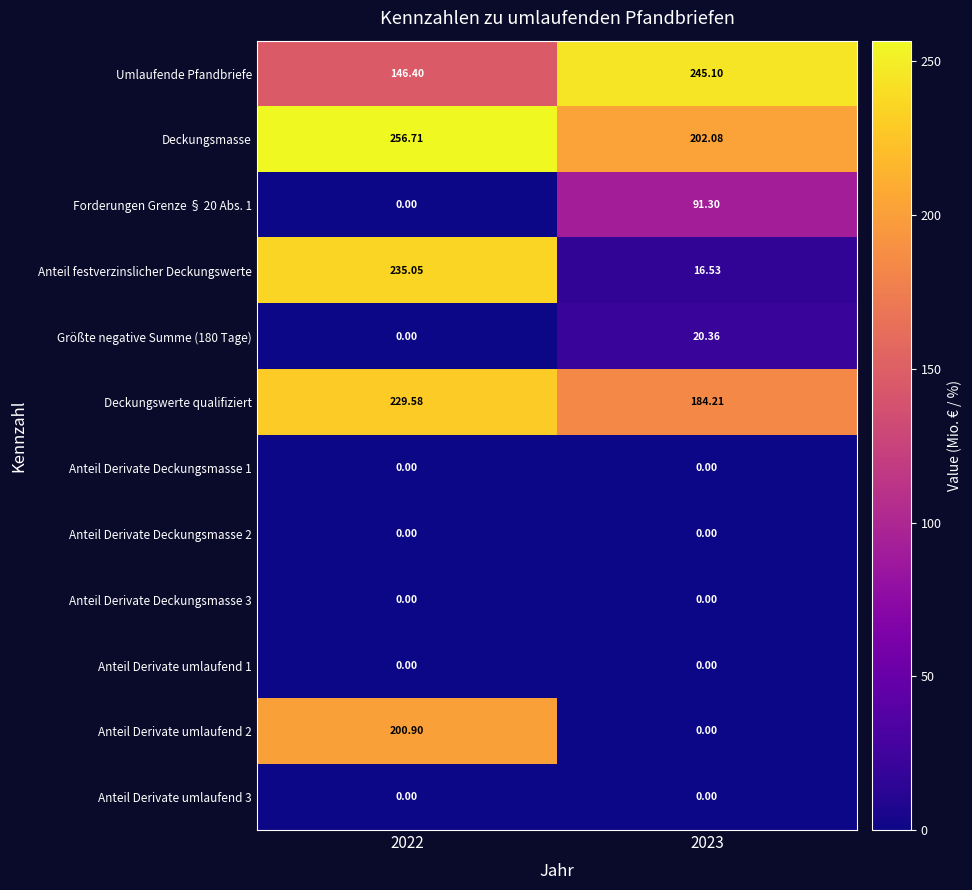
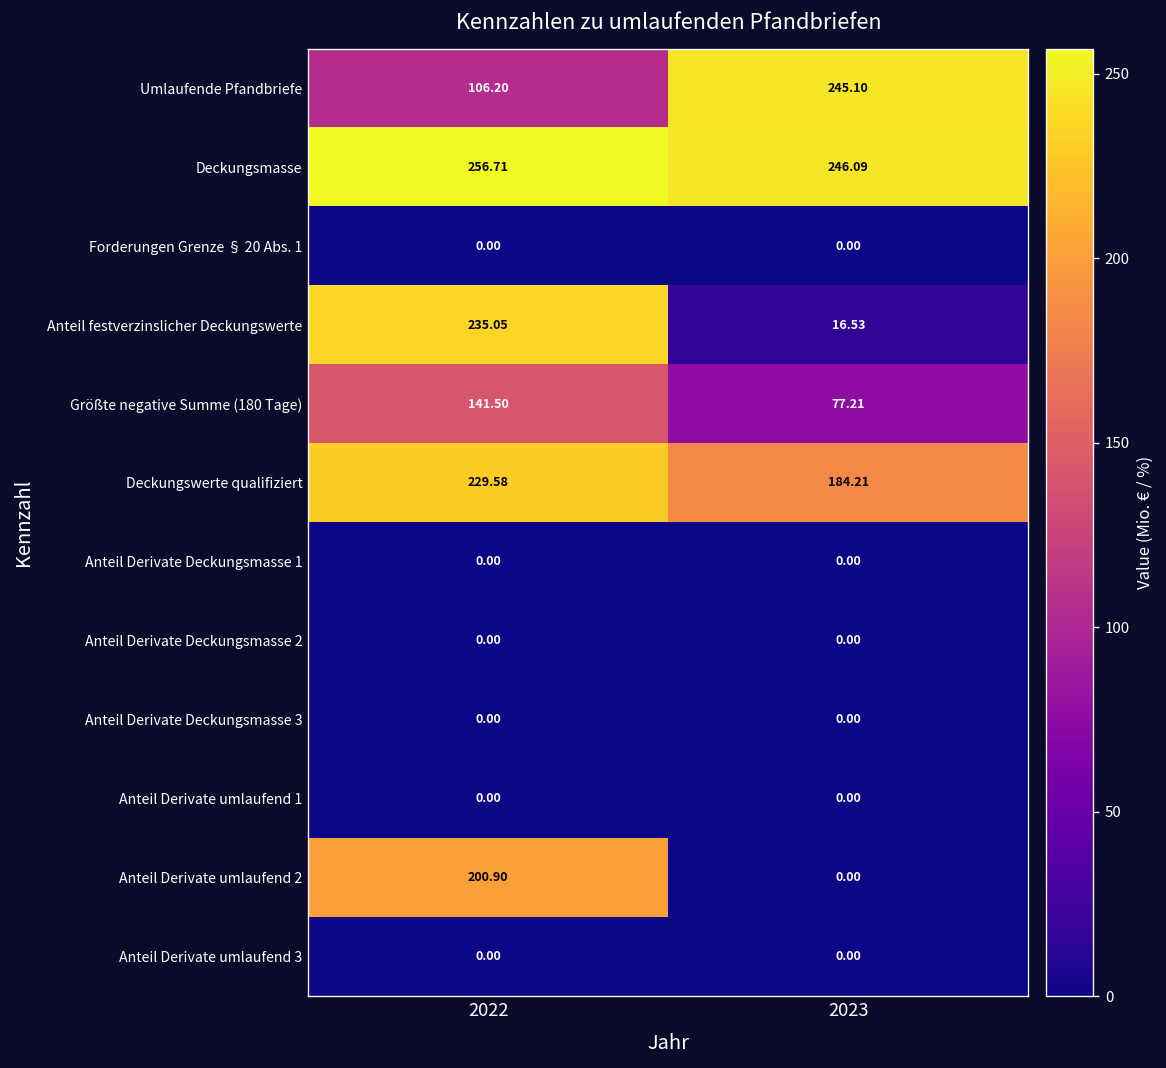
  {
    "Umlaufende Pfandbriefe": {
-     "2022": 146.40,
+     "2022": 106.20,
      "2023": 245.10
    },
    "Deckungsmasse": {
      "2022": 256.71,
-     "2023": 202.08
+     "2023": 246.09
    },
    "Forderungen Grenze § 20 Abs. 1": {
      "2022": 0.00,
-     "2023": 91.30
+     "2023": 0.00
    },
    "Anteil festverzinslicher Deckungswerte": {
      "2022": 235.05,
      "2023": 16.53
    },
    "Größte negative Summe (180 Tage)": {
-     "2022": 0.00,
-     "2023": 20.36
+     "2022": 141.50,
+     "2023": 77.21
    },
    "Deckungswerte qualifiziert": {
      "2022": 229.58,
      "2023": 184.21
    },
    "Anteil Derivate Deckungsmasse 1": {
      "2022": 0.00,
      "2023": 0.00
    },
    "Anteil Derivate Deckungsmasse 2": {
      "2022": 0.00,
      "2023": 0.00
    },
    "Anteil Derivate Deckungsmasse 3": {
      "2022": 0.00,
      "2023": 0.00
    },
    "Anteil Derivate umlaufend 1": {
      "2022": 0.00,
      "2023": 0.00
    },
    "Anteil Derivate umlaufend 2": {
      "2022": 200.90,
      "2023": 0.00
    },
    "Anteil Derivate umlaufend 3": {
      "2022": 0.00,
      "2023": 0.00
    }
  }
